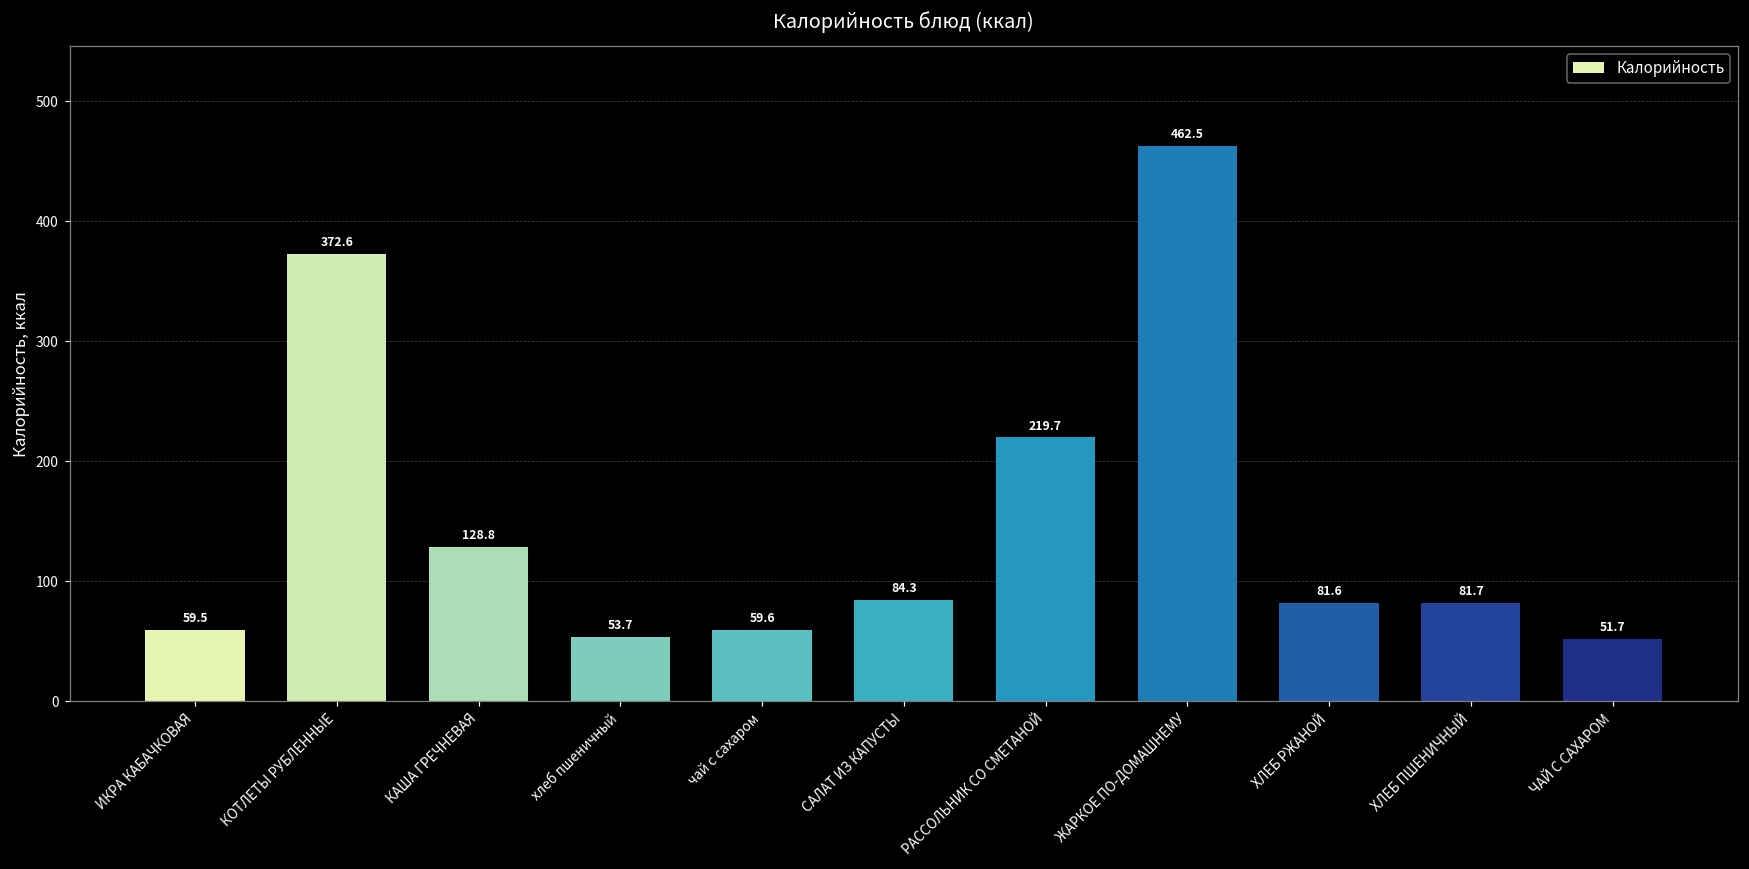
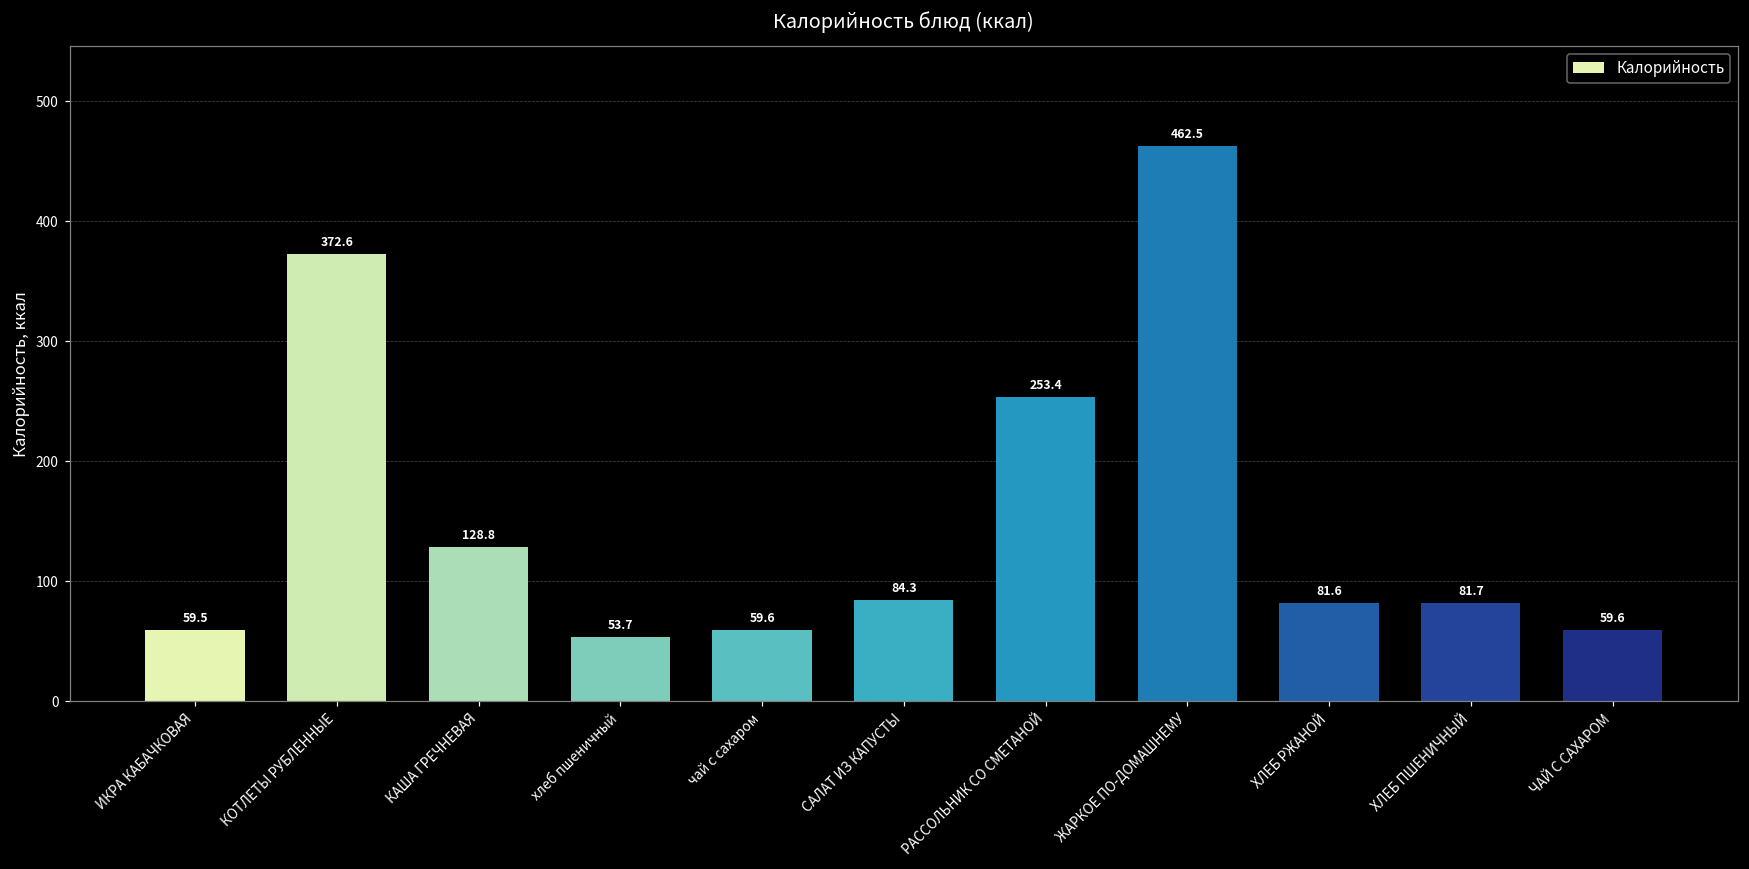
  {
    "ИКРА КАБАЧКОВАЯ": 59.5,
    "КОТЛЕТЫ РУБЛЕННЫЕ": 372.6,
    "КАША ГРЕЧНЕВАЯ": 128.8,
    "хлеб пшеничный": 53.7,
    "чай с сахаром": 59.6,
    "САЛАТ ИЗ КАПУСТЫ": 84.3,
-   "РАССОЛЬНИК СО СМЕТАНОЙ": 219.7,
+   "РАССОЛЬНИК СО СМЕТАНОЙ": 253.4,
    "ЖАРКОЕ ПО-ДОМАШНЕМУ": 462.5,
    "ХЛЕБ РЖАНОЙ": 81.6,
    "ХЛЕБ ПШЕНИЧНЫЙ": 81.7,
-   "ЧАЙ С САХАРОМ": 51.7
+   "ЧАЙ С САХАРОМ": 59.6
  }
